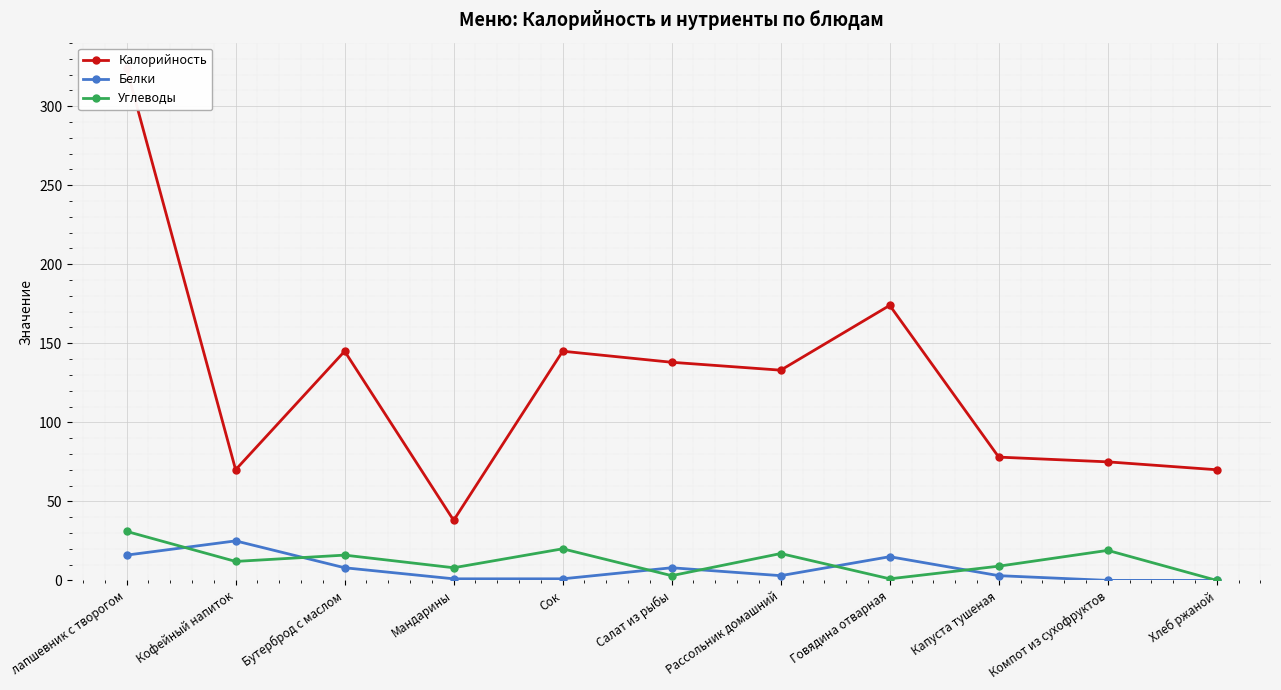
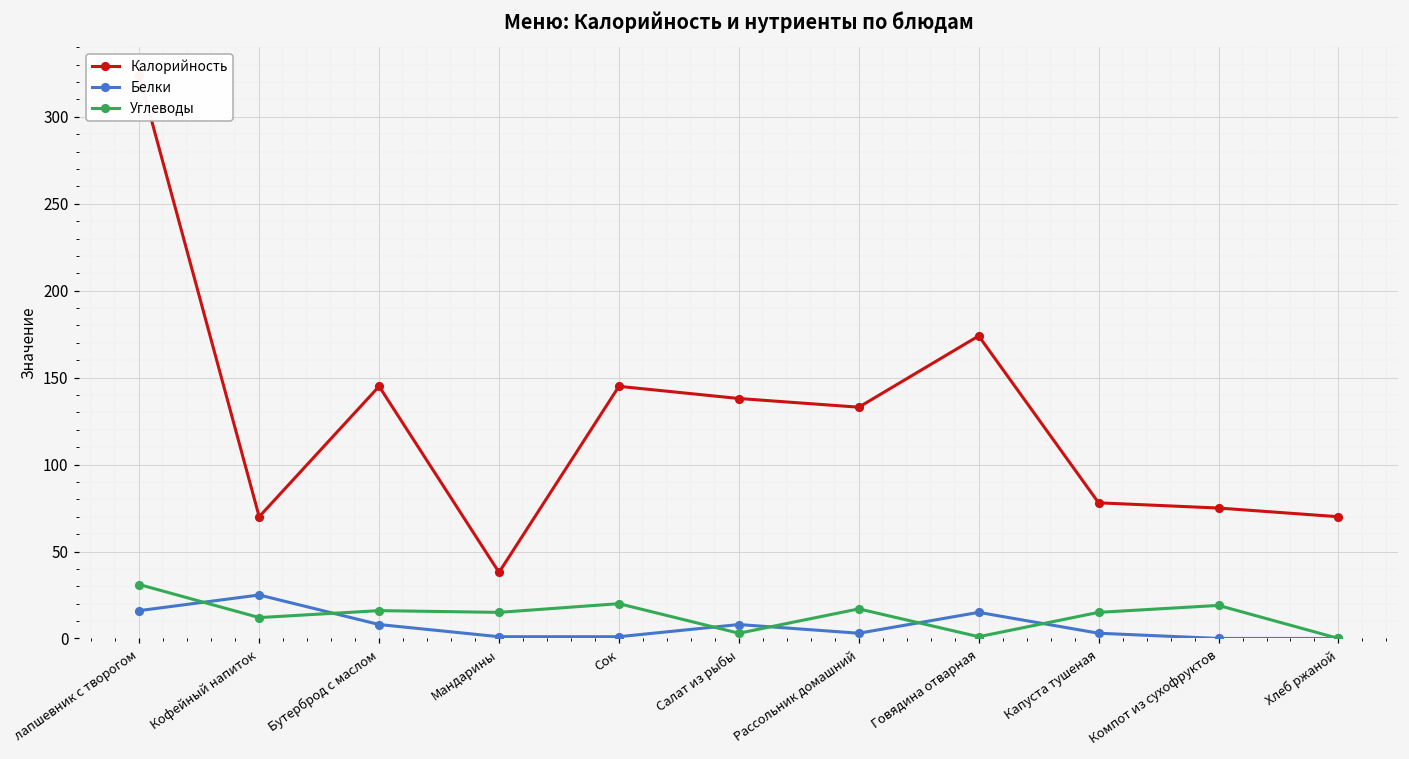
  {
    "Калорийность": {
      "Кофейный напиток": 70,
      "Бутерброд с маслом": 145,
      "Мандарины": 38,
      "Сок": 145,
      "Салат из рыбы": 138,
      "Рассольник домашний": 133,
      "Говядина отварная": 174,
      "Капуста тушеная": 78,
      "Компот из сухофруктов": 75,
      "Хлеб ржаной": 70
    },
    "Белки": {
      "лапшевник с творогом": 16,
      "Кофейный напиток": 25,
      "Бутерброд с маслом": 8,
      "Мандарины": 1,
      "Сок": 1,
      "Салат из рыбы": 8,
      "Рассольник домашний": 3,
      "Говядина отварная": 15,
      "Капуста тушеная": 3,
      "Компот из сухофруктов": 0
    },
    "Углеводы": {
      "лапшевник с творогом": 31,
      "Кофейный напиток": 12,
      "Бутерброд с маслом": 16,
-     "Мандарины": 8,
+     "Мандарины": 15,
      "Сок": 20,
      "Салат из рыбы": 3,
      "Рассольник домашний": 17,
      "Говядина отварная": 1,
-     "Капуста тушеная": 9,
+     "Капуста тушеная": 15,
      "Компот из сухофруктов": 19
    }
  }
